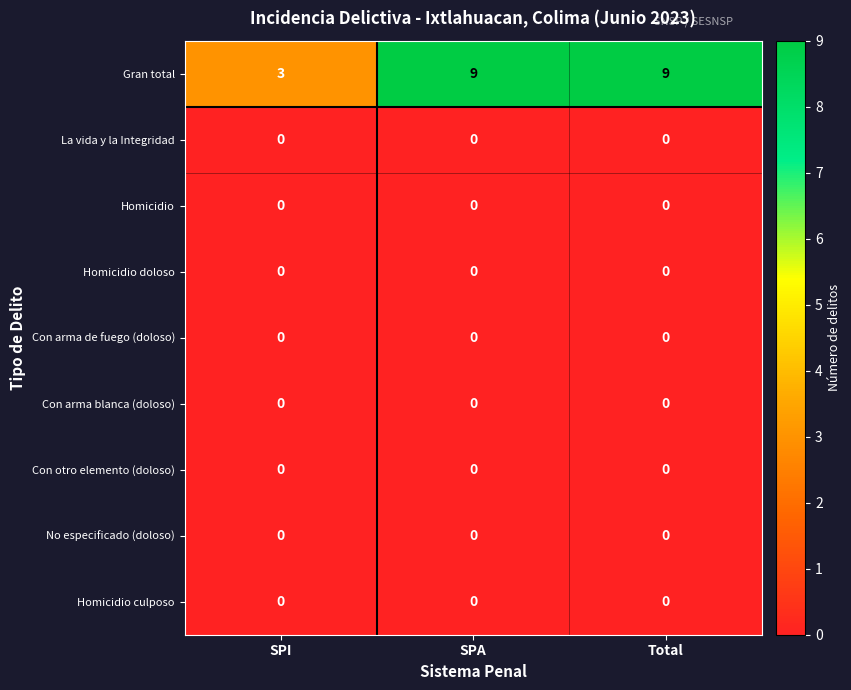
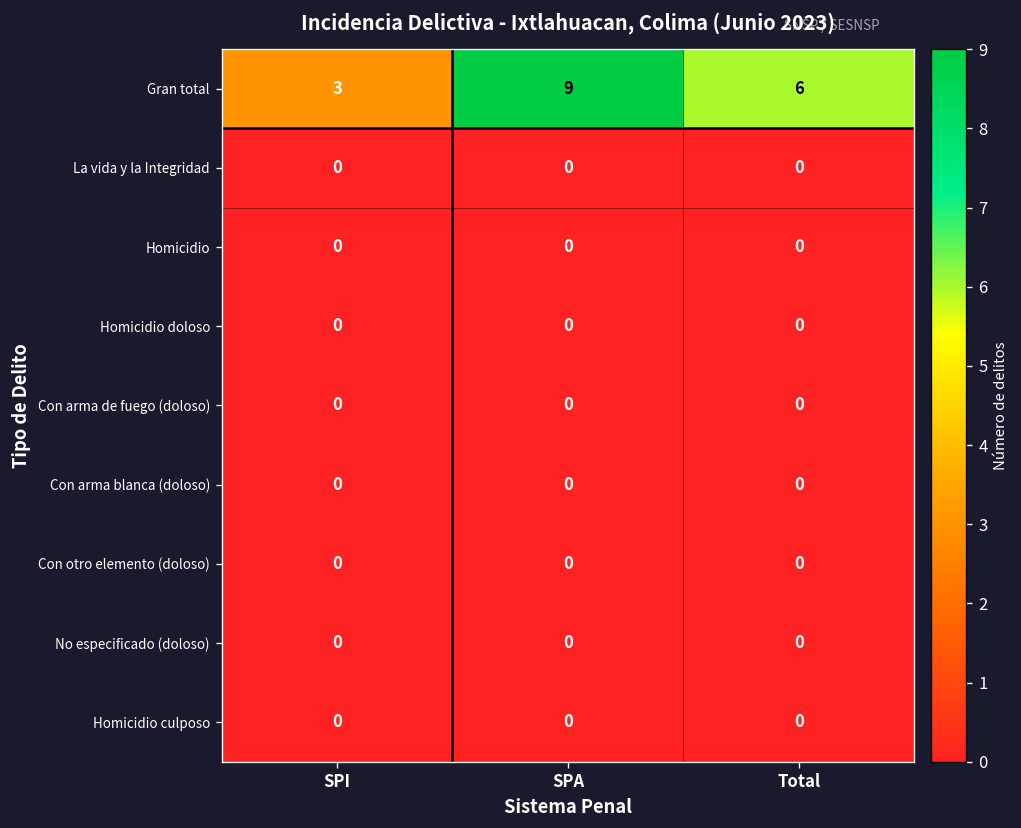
  {
    "Gran total": {
      "SPI": 3,
      "SPA": 9,
-     "Total": 9
+     "Total": 6
    },
    "La vida y la Integridad": {
      "SPI": 0,
      "SPA": 0,
      "Total": 0
    },
    "Homicidio": {
      "SPI": 0,
      "SPA": 0,
      "Total": 0
    },
    "Homicidio doloso": {
      "SPI": 0,
      "SPA": 0,
      "Total": 0
    },
    "Con arma de fuego (doloso)": {
      "SPI": 0,
      "SPA": 0,
      "Total": 0
    },
    "Con arma blanca (doloso)": {
      "SPI": 0,
      "SPA": 0,
      "Total": 0
    },
    "Con otro elemento (doloso)": {
      "SPI": 0,
      "SPA": 0,
      "Total": 0
    },
    "No especificado (doloso)": {
      "SPI": 0,
      "SPA": 0,
      "Total": 0
    },
    "Homicidio culposo": {
      "SPI": 0,
      "SPA": 0,
      "Total": 0
    }
  }
